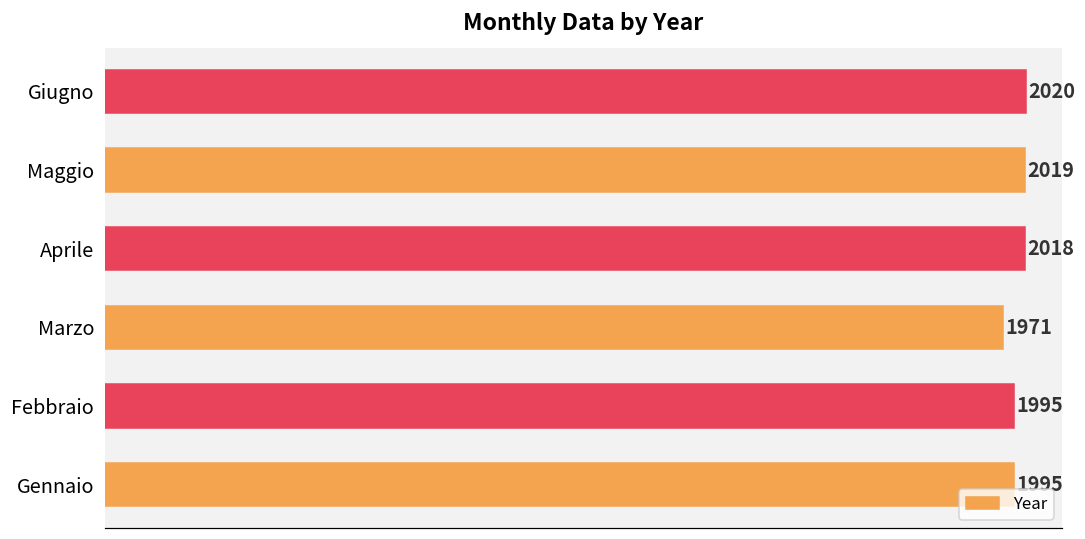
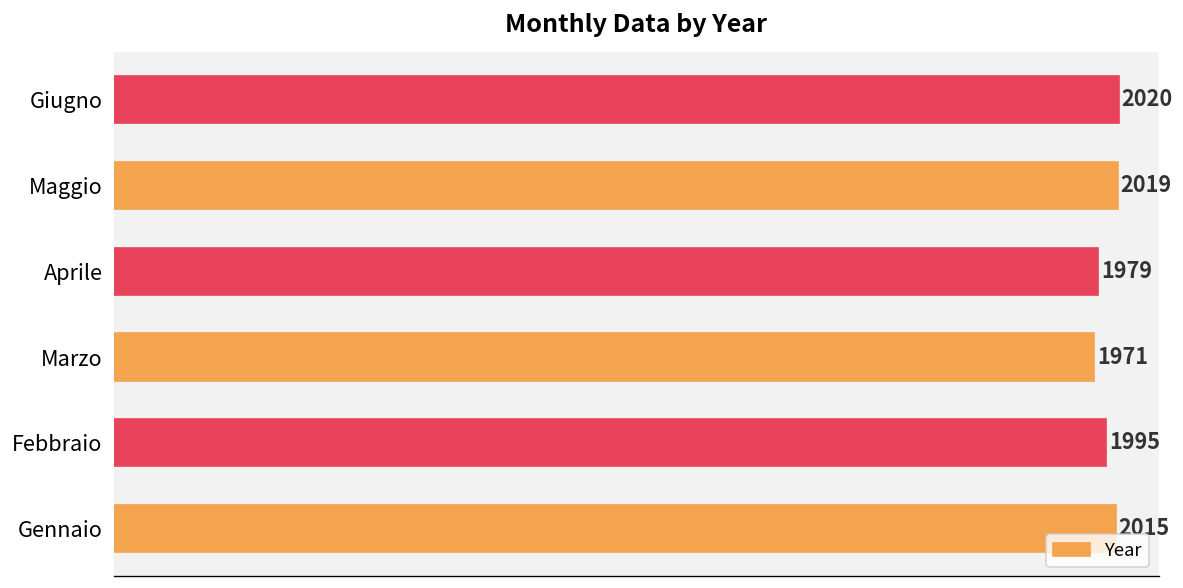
  {
    "Giugno": 2020,
    "Maggio": 2019,
-   "Aprile": 2018,
+   "Aprile": 1979,
    "Marzo": 1971,
    "Febbraio": 1995,
-   "Gennaio": 1995
+   "Gennaio": 2015
  }
